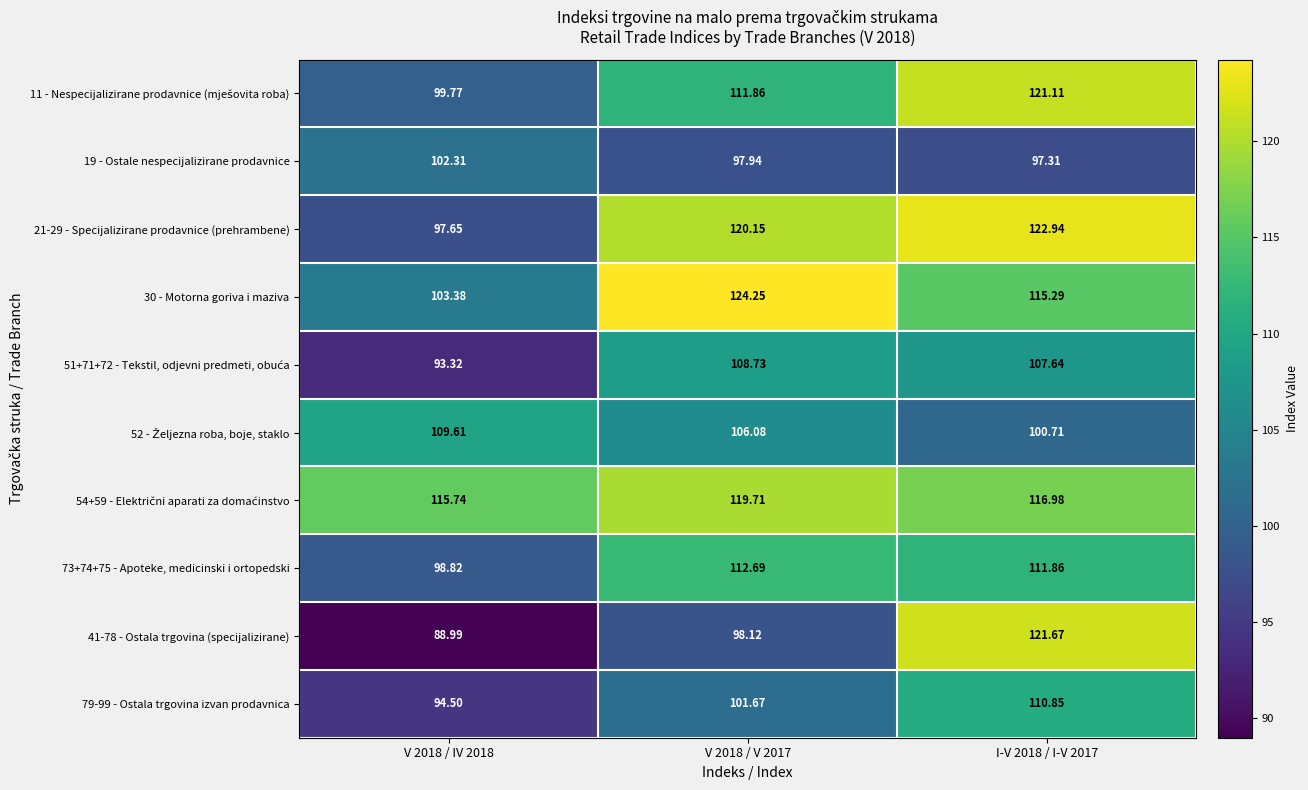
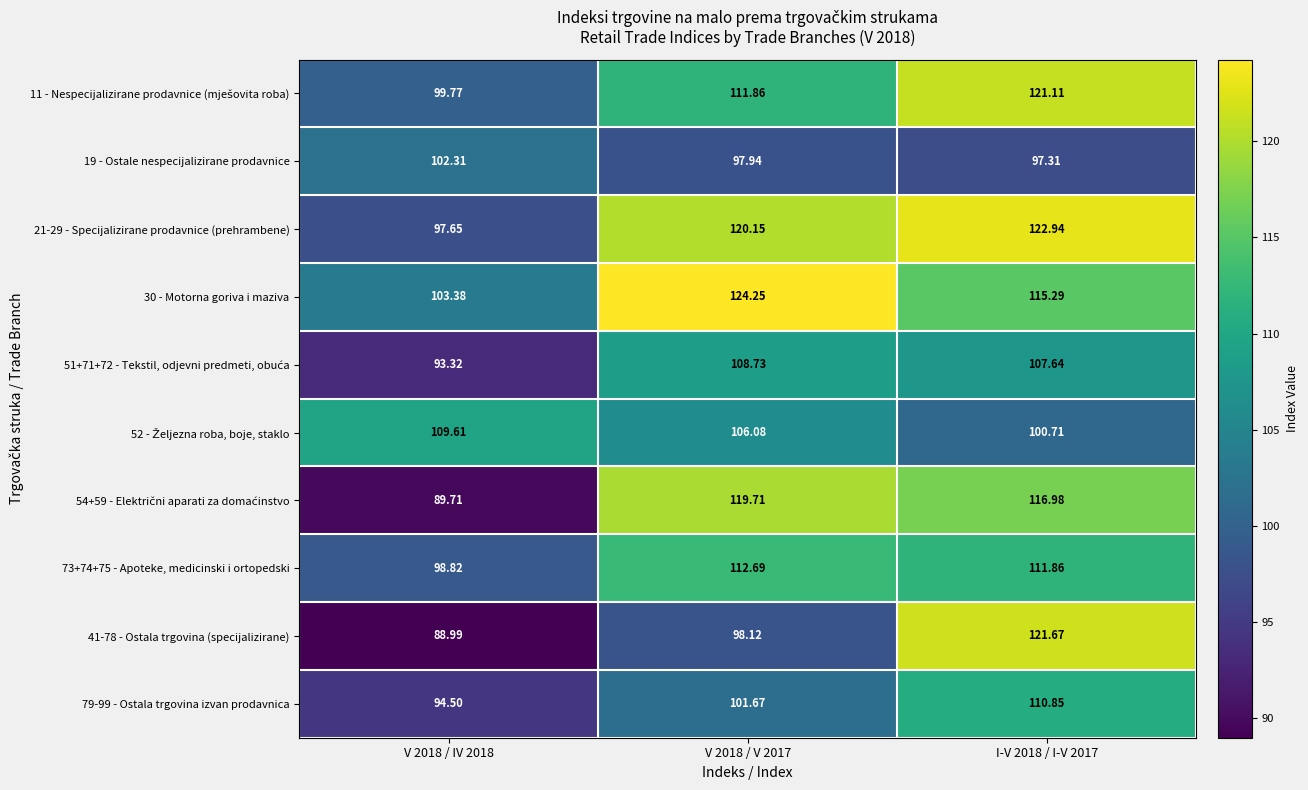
  {
    "11 - Nespecijalizirane prodavnice (mješovita roba)": {
      "V 2018 / IV 2018": 99.77,
      "V 2018 / V 2017": 111.86,
      "I-V 2018 / I-V 2017": 121.11
    },
    "19 - Ostale nespecijalizirane prodavnice": {
      "V 2018 / IV 2018": 102.31,
      "V 2018 / V 2017": 97.94,
      "I-V 2018 / I-V 2017": 97.31
    },
    "21-29 - Specijalizirane prodavnice (prehrambene)": {
      "V 2018 / IV 2018": 97.65,
      "V 2018 / V 2017": 120.15,
      "I-V 2018 / I-V 2017": 122.94
    },
    "30 - Motorna goriva i maziva": {
      "V 2018 / IV 2018": 103.38,
      "V 2018 / V 2017": 124.25,
      "I-V 2018 / I-V 2017": 115.29
    },
    "51+71+72 - Tekstil, odjevni predmeti, obuća": {
      "V 2018 / IV 2018": 93.32,
      "V 2018 / V 2017": 108.73,
      "I-V 2018 / I-V 2017": 107.64
    },
    "52 - Željezna roba, boje, staklo": {
      "V 2018 / IV 2018": 109.61,
      "V 2018 / V 2017": 106.08,
      "I-V 2018 / I-V 2017": 100.71
    },
    "54+59 - Električni aparati za domaćinstvo": {
-     "V 2018 / IV 2018": 115.74,
+     "V 2018 / IV 2018": 89.71,
      "V 2018 / V 2017": 119.71,
      "I-V 2018 / I-V 2017": 116.98
    },
    "73+74+75 - Apoteke, medicinski i ortopedski": {
      "V 2018 / IV 2018": 98.82,
      "V 2018 / V 2017": 112.69,
      "I-V 2018 / I-V 2017": 111.86
    },
    "41-78 - Ostala trgovina (specijalizirane)": {
      "V 2018 / IV 2018": 88.99,
      "V 2018 / V 2017": 98.12,
      "I-V 2018 / I-V 2017": 121.67
    },
    "79-99 - Ostala trgovina izvan prodavnica": {
      "V 2018 / IV 2018": 94.50,
      "V 2018 / V 2017": 101.67,
      "I-V 2018 / I-V 2017": 110.85
    }
  }
